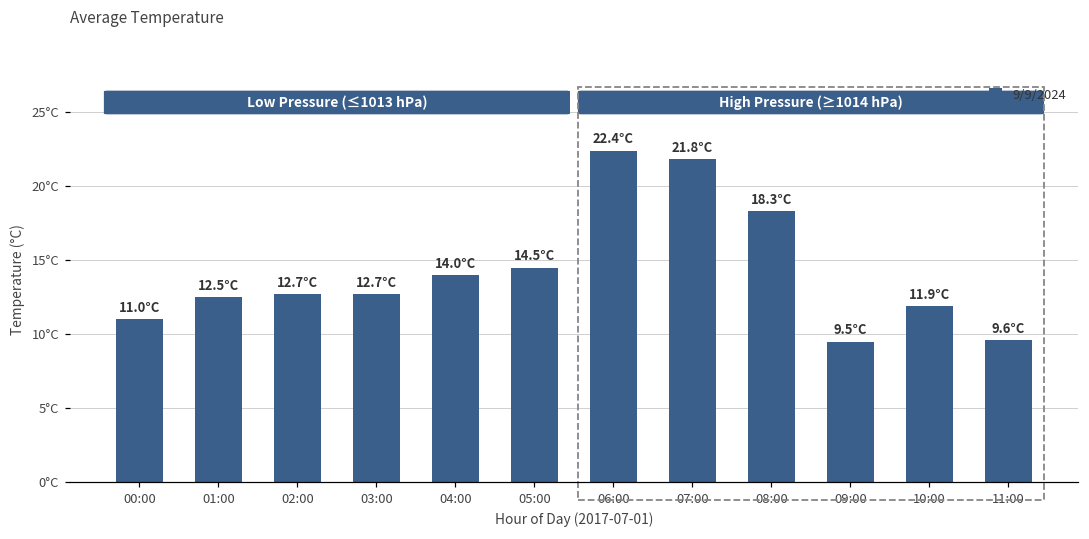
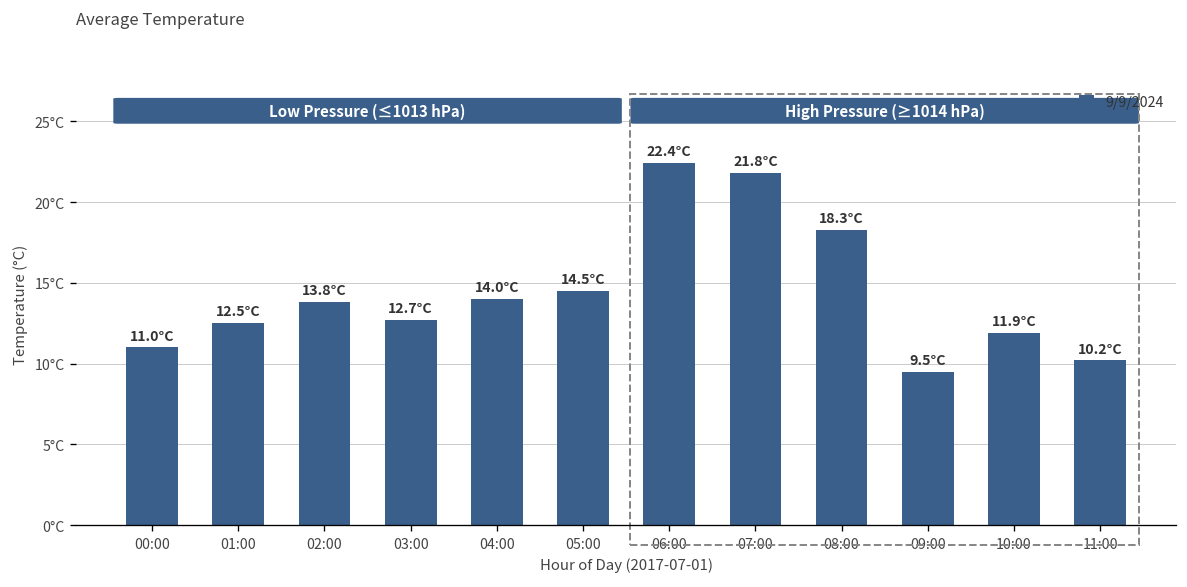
  {
    "00:00": "11.0°C",
    "01:00": "12.5°C",
-   "02:00": "12.7°C",
+   "02:00": "13.8°C",
    "03:00": "12.7°C",
    "04:00": "14.0°C",
    "05:00": "14.5°C",
    "06:00": "22.4°C",
    "07:00": "21.8°C",
    "08:00": "18.3°C",
    "09:00": "9.5°C",
    "10:00": "11.9°C",
-   "11:00": "9.6°C"
+   "11:00": "10.2°C"
  }
